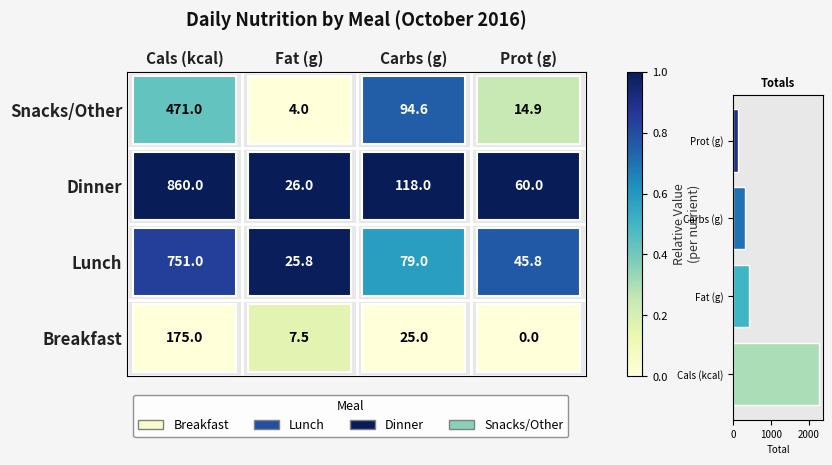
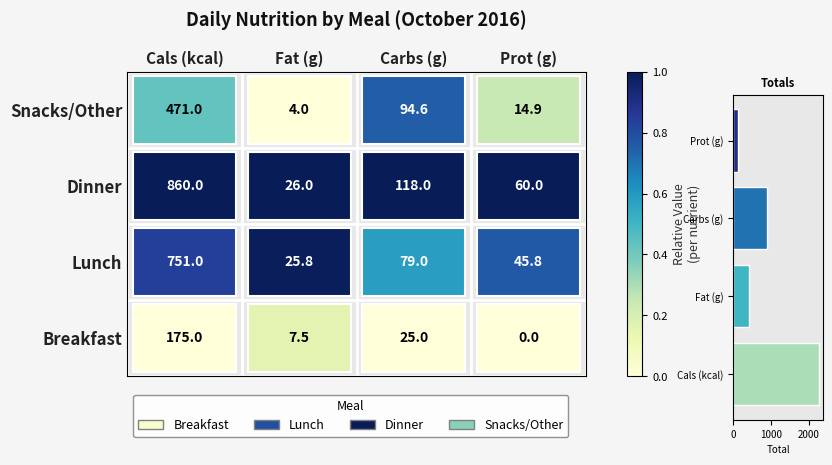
  {
    "Prot (g)": 100,
-   "Carbs (g)": 300,
+   "Carbs (g)": 900,
    "Fat (g)": 400,
    "Cals (kcal)": 2300
  }
